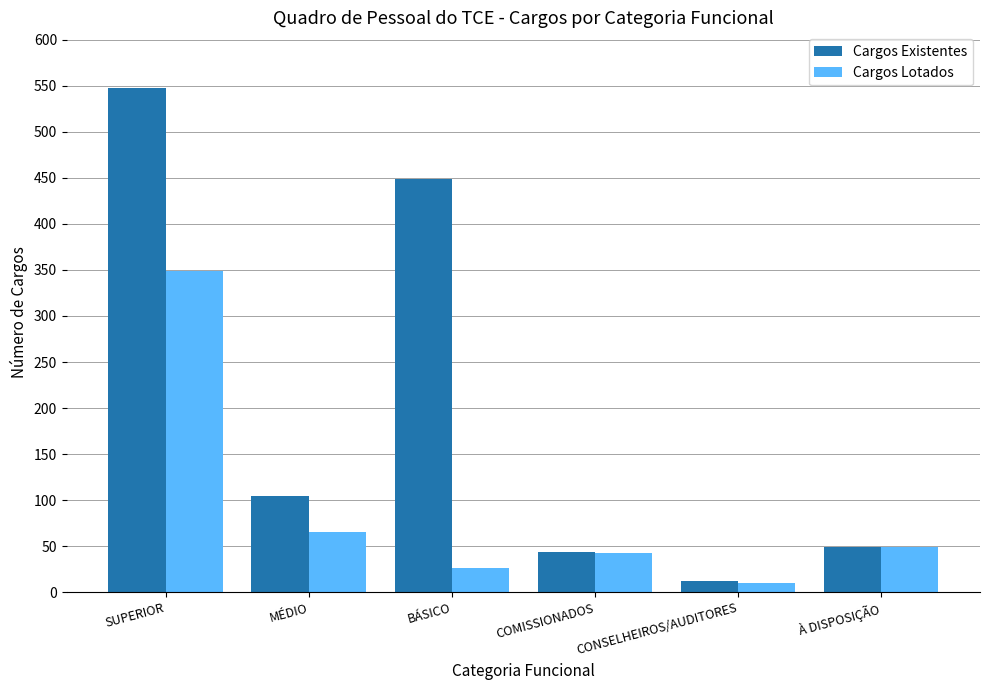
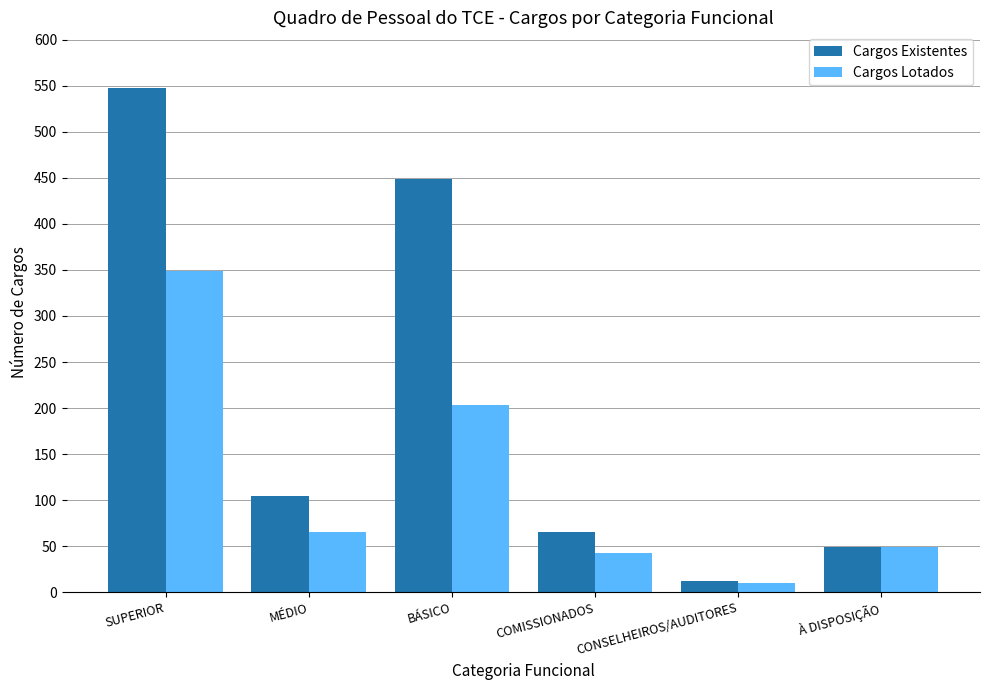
  {
    "Cargos Existentes": {
      "SUPERIOR": 550,
      "MÉDIO": 110,
      "BÁSICO": 450,
-     "COMISSIONADOS": 40,
+     "COMISSIONADOS": 70,
      "CONSELHEIROS/AUDITORES": 10,
      "À DISPOSIÇÃO": 50
    },
    "Cargos Lotados": {
      "SUPERIOR": 350,
      "MÉDIO": 70,
-     "BÁSICO": 30,
+     "BÁSICO": 200,
      "COMISSIONADOS": 40,
      "CONSELHEIROS/AUDITORES": 10,
      "À DISPOSIÇÃO": 50
    }
  }
